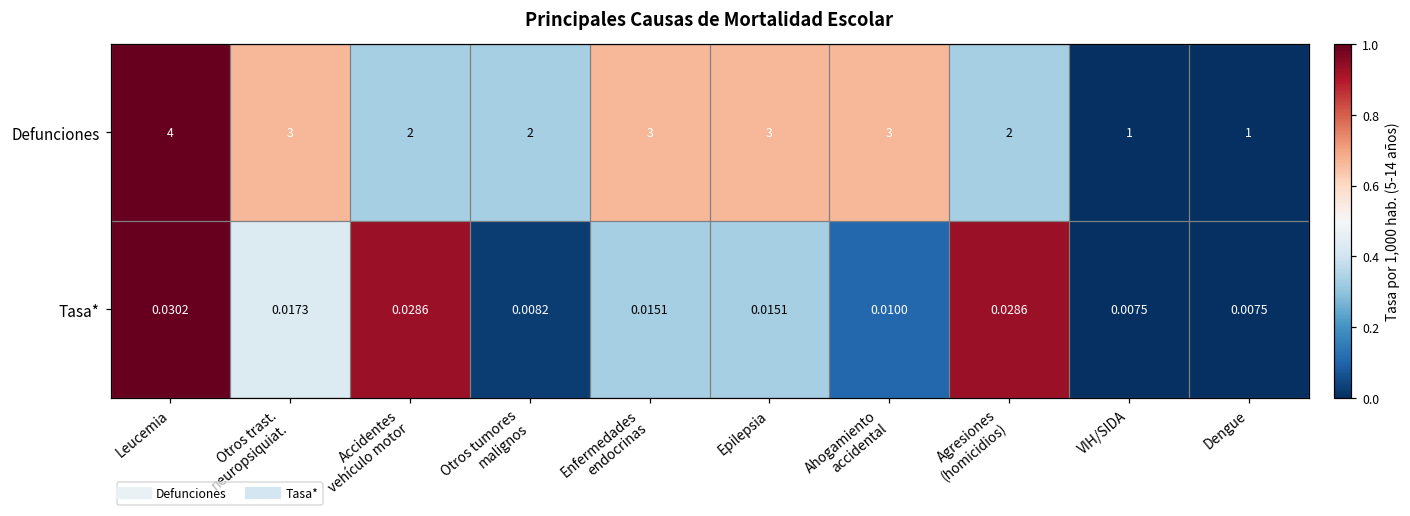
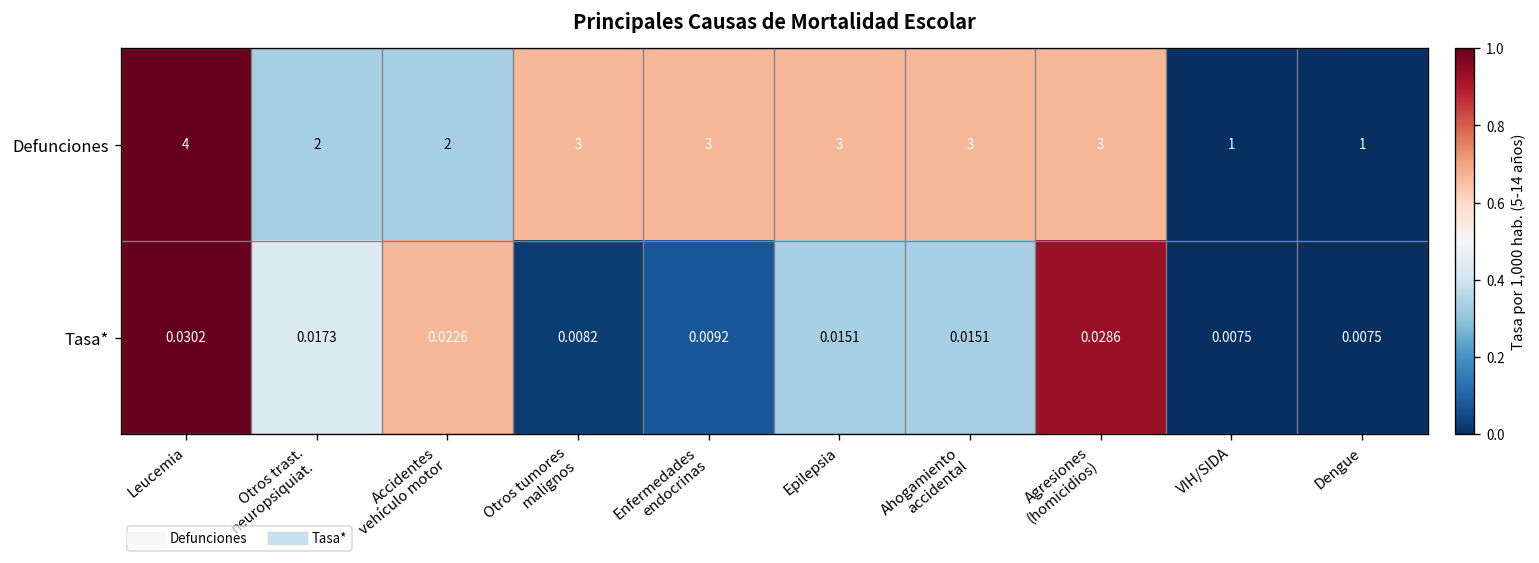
  {
    "Defunciones": {
      "Leucemia": 4,
-     "Otros trast. neuropsiquiat.": 3,
+     "Otros trast. neuropsiquiat.": 2,
      "Accidentes vehículo motor": 2,
-     "Otros tumores malignos": 2,
+     "Otros tumores malignos": 3,
      "Enfermedades endocrinas": 3,
      "Epilepsia": 3,
      "Ahogamiento accidental": 3,
-     "Agresiones (homicidios)": 2,
+     "Agresiones (homicidios)": 3,
      "VIH/SIDA": 1,
      "Dengue": 1
    },
    "Tasa*": {
      "Leucemia": 0.0302,
      "Otros trast. neuropsiquiat.": 0.0173,
-     "Accidentes vehículo motor": 0.0286,
+     "Accidentes vehículo motor": 0.0226,
      "Otros tumores malignos": 0.0082,
-     "Enfermedades endocrinas": 0.0151,
+     "Enfermedades endocrinas": 0.0092,
      "Epilepsia": 0.0151,
-     "Ahogamiento accidental": 0.0100,
+     "Ahogamiento accidental": 0.0151,
      "Agresiones (homicidios)": 0.0286,
      "VIH/SIDA": 0.0075,
      "Dengue": 0.0075
    }
  }
